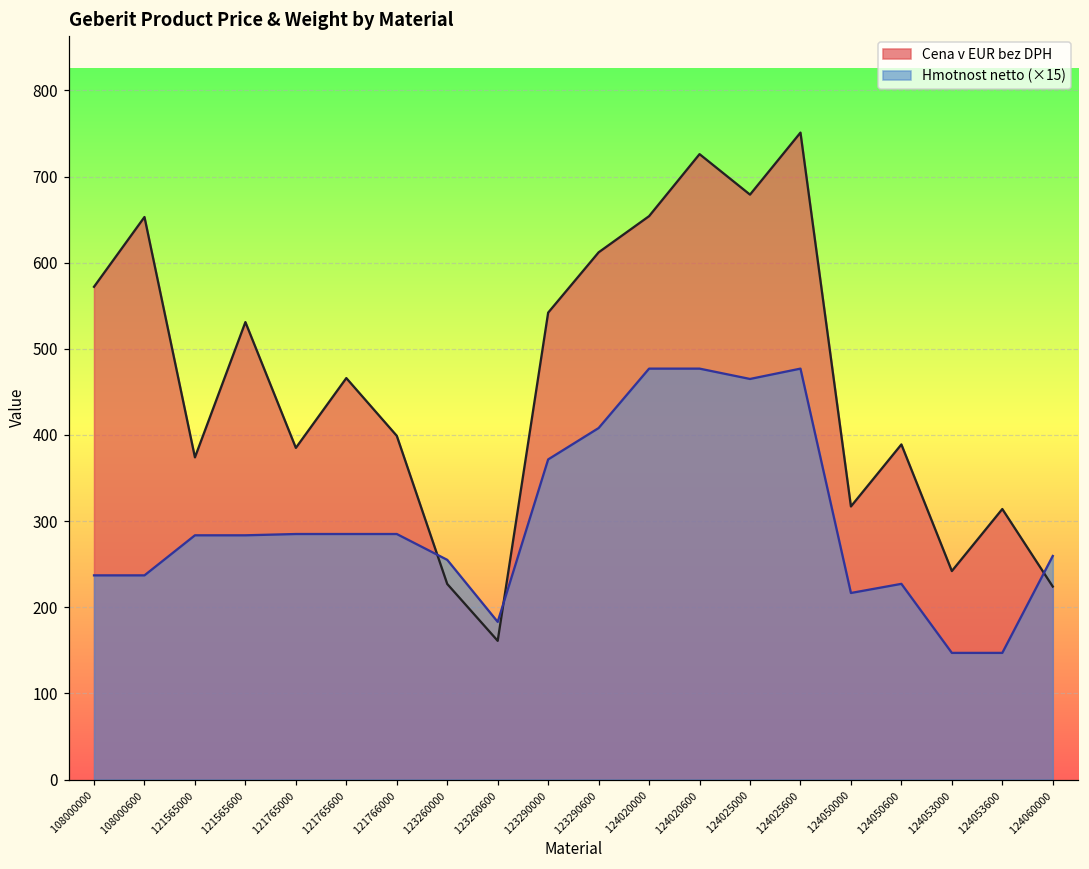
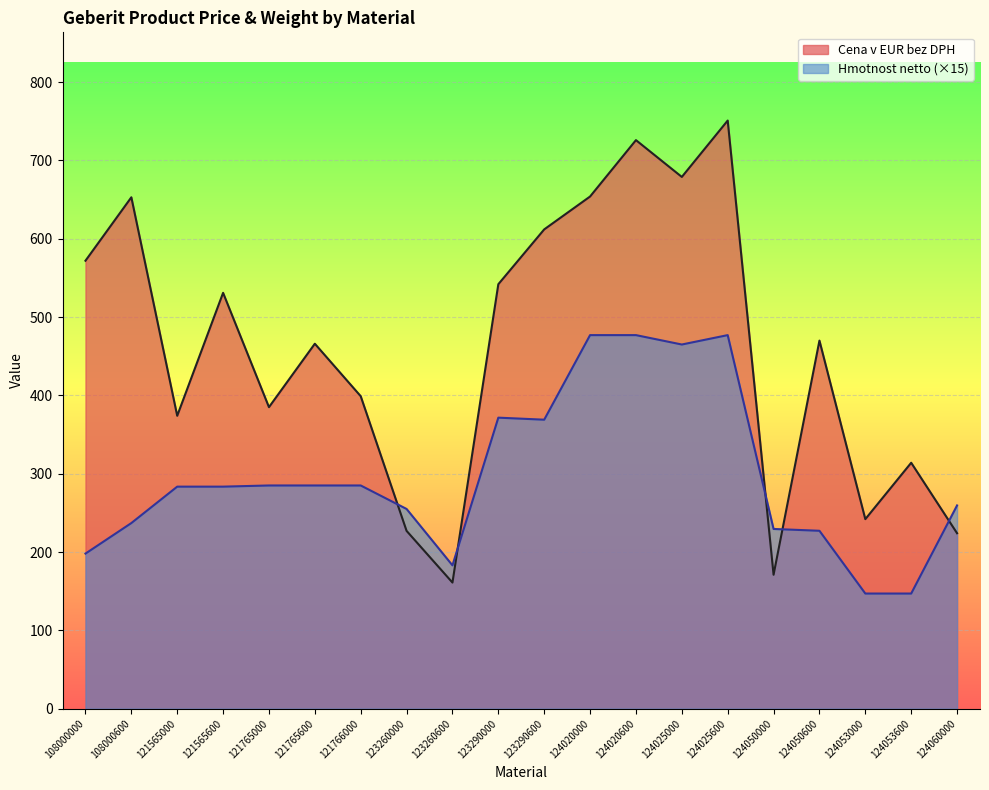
  {
    "Cena v EUR bez DPH": {
      "108000000": 570,
      "108000600": 650,
      "121565000": 370,
      "121565600": 530,
      "121765000": 390,
      "121765600": 470,
      "121766000": 400,
      "123260000": 230,
      "123260600": 160,
      "123290000": 540,
      "123290600": 610,
      "124020000": 650,
      "124020600": 730,
      "124025000": 680,
      "124025600": 750,
-     "124050000": 320,
-     "124050600": 390,
+     "124050000": 170,
+     "124050600": 470,
      "124053000": 240,
      "124053600": 310,
      "124060000": 220
    },
    "Hmotnost netto (×15)": {
-     "108000000": 240,
+     "108000000": 200,
      "108000600": 240,
      "121565000": 280,
      "121565600": 280,
      "121765000": 290,
      "121765600": 290,
      "121766000": 290,
      "123260000": 260,
      "123260600": 180,
      "123290000": 370,
-     "123290600": 410,
+     "123290600": 370,
      "124020000": 480,
      "124020600": 480,
      "124025000": 470,
      "124025600": 480,
-     "124050000": 220,
+     "124050000": 230,
      "124050600": 230,
      "124053000": 150,
      "124053600": 150,
      "124060000": 260
    }
  }
